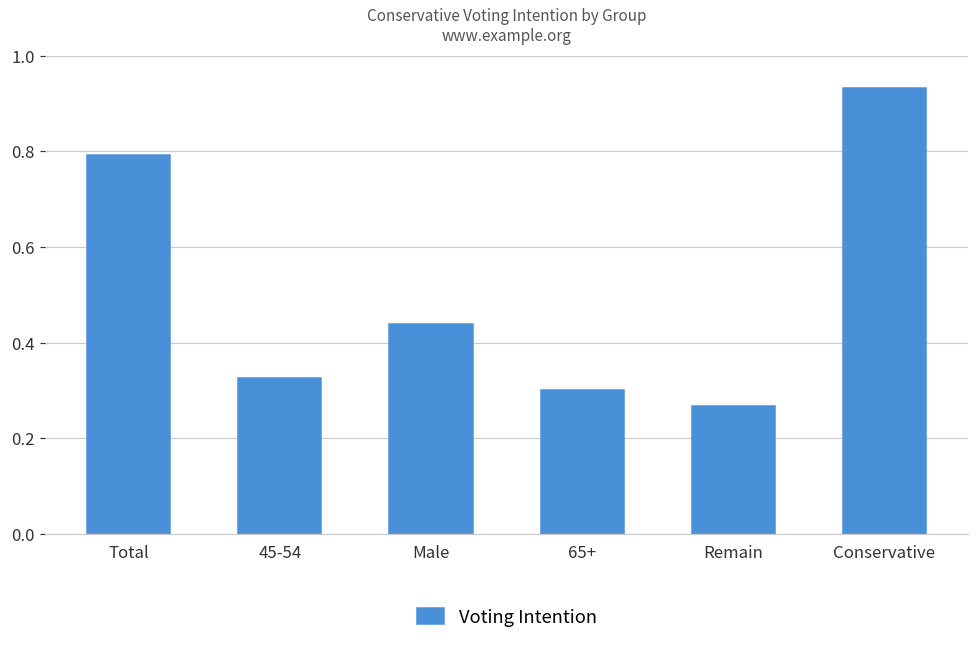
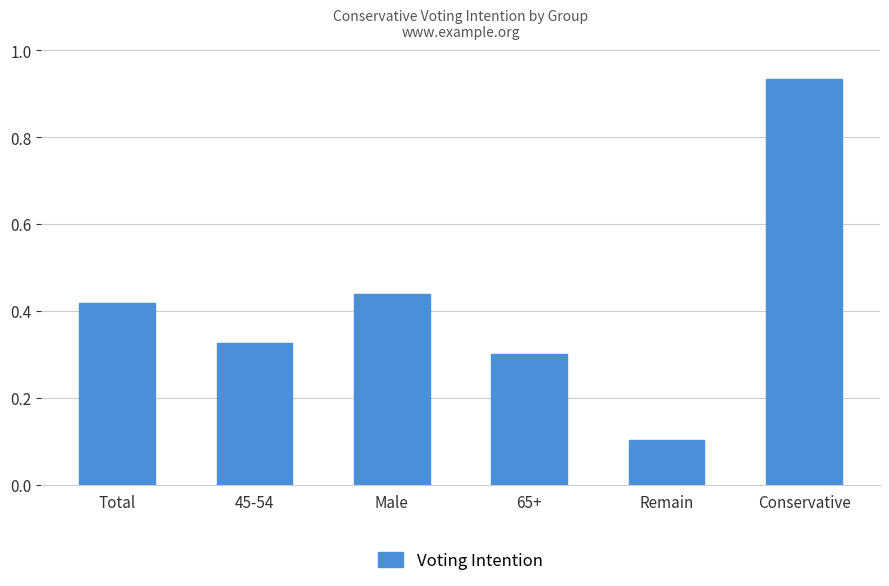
  {
-   "Total": 0.79,
+   "Total": 0.42,
    "45-54": 0.33,
    "Male": 0.44,
    "65+": 0.30,
-   "Remain": 0.27,
+   "Remain": 0.10,
    "Conservative": 0.93
  }
